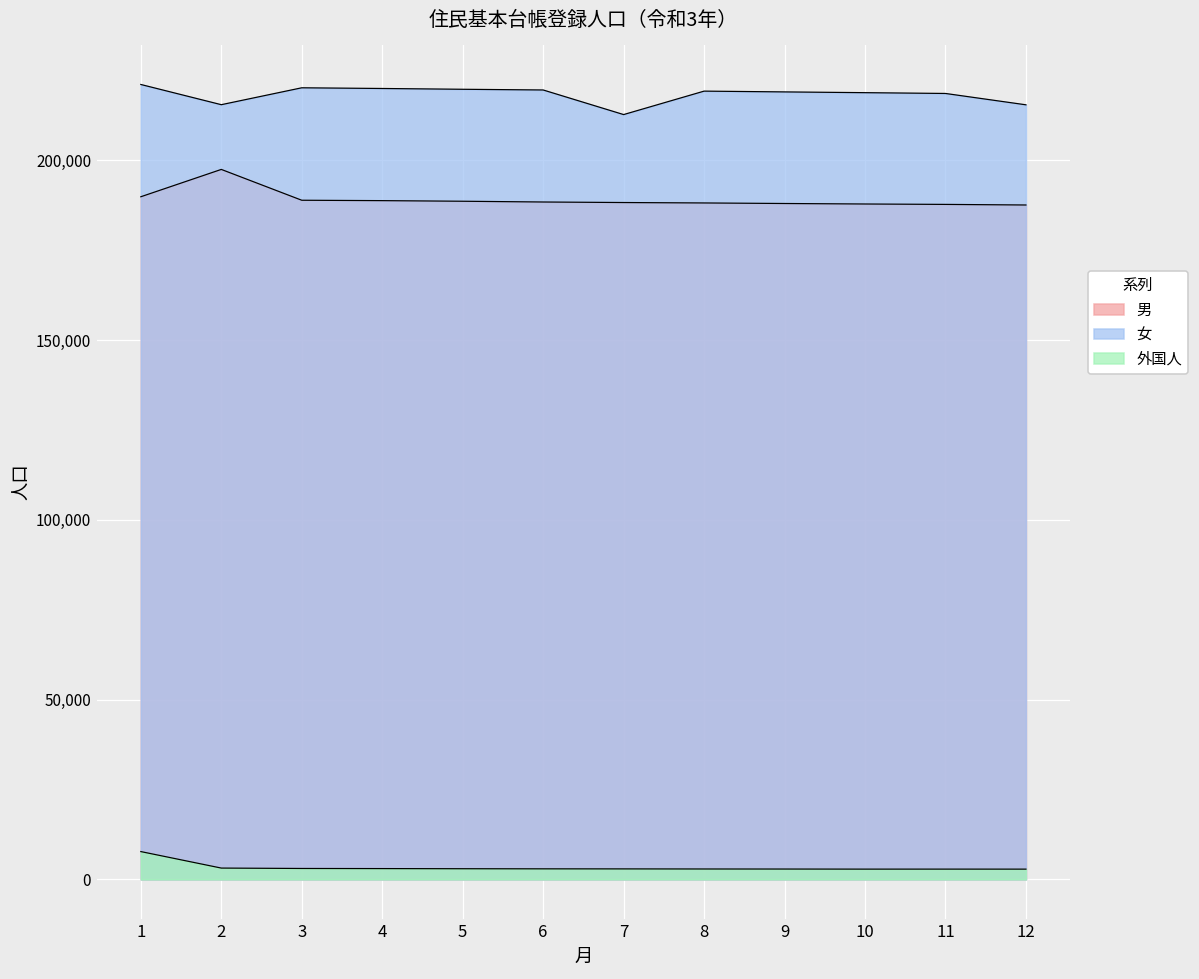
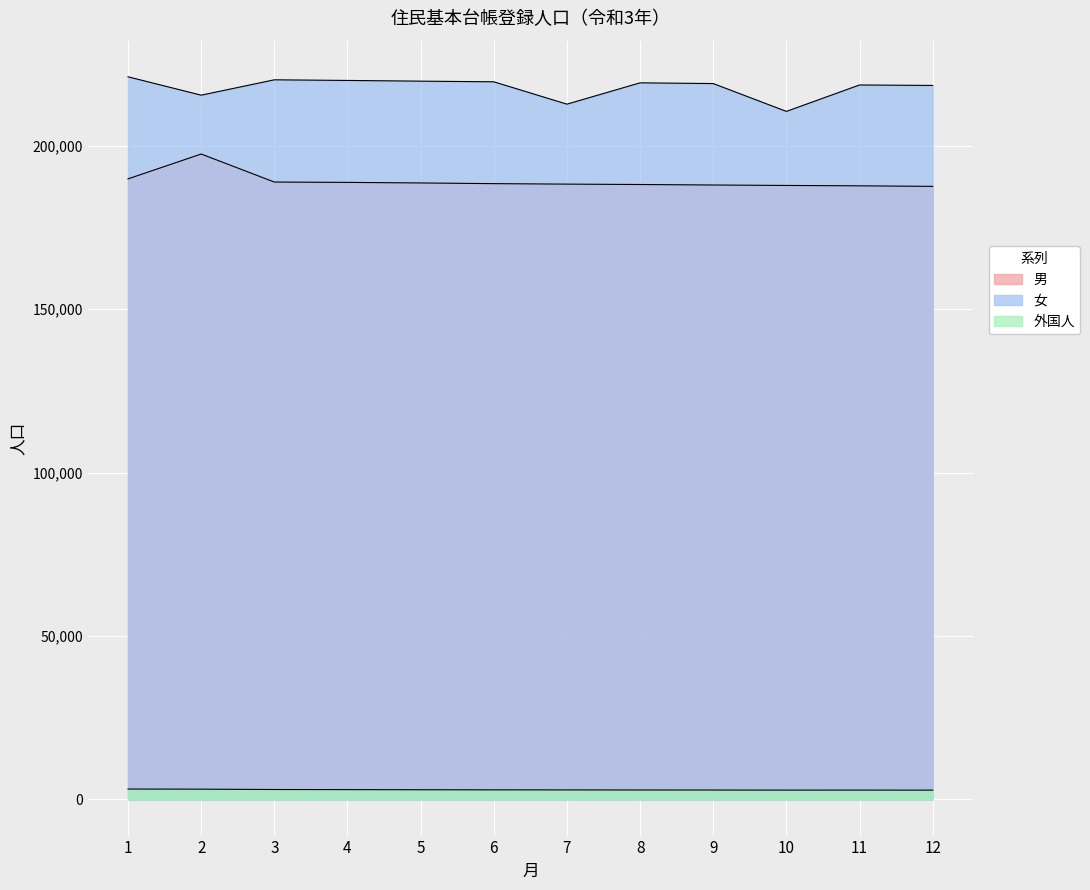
  {
    "男": {
      "1": "190,000",
      "2": "198,000",
      "3": "189,000",
      "4": "189,000",
      "5": "189,000",
      "6": "188,000",
      "7": "188,000",
      "8": "188,000",
      "9": "188,000",
      "10": "188,000",
      "11": "188,000",
      "12": "188,000"
    },
    "女": {
      "1": "221,000",
      "2": "216,000",
      "3": "220,000",
      "4": "220,000",
      "5": "220,000",
      "6": "220,000",
      "7": "213,000",
      "8": "219,000",
      "9": "219,000",
-     "10": "219,000",
+     "10": "211,000",
      "11": "219,000",
-     "12": "215,000"
+     "12": "219,000"
    },
    "外国人": {
-     "1": "8,000",
+     "1": "3,000",
      "2": "3,000",
      "3": "3,000",
      "4": "3,000",
      "5": "3,000",
      "6": "3,000",
      "7": "3,000",
      "8": "3,000",
      "9": "3,000",
      "10": "3,000",
      "11": "3,000",
      "12": "3,000"
    }
  }
